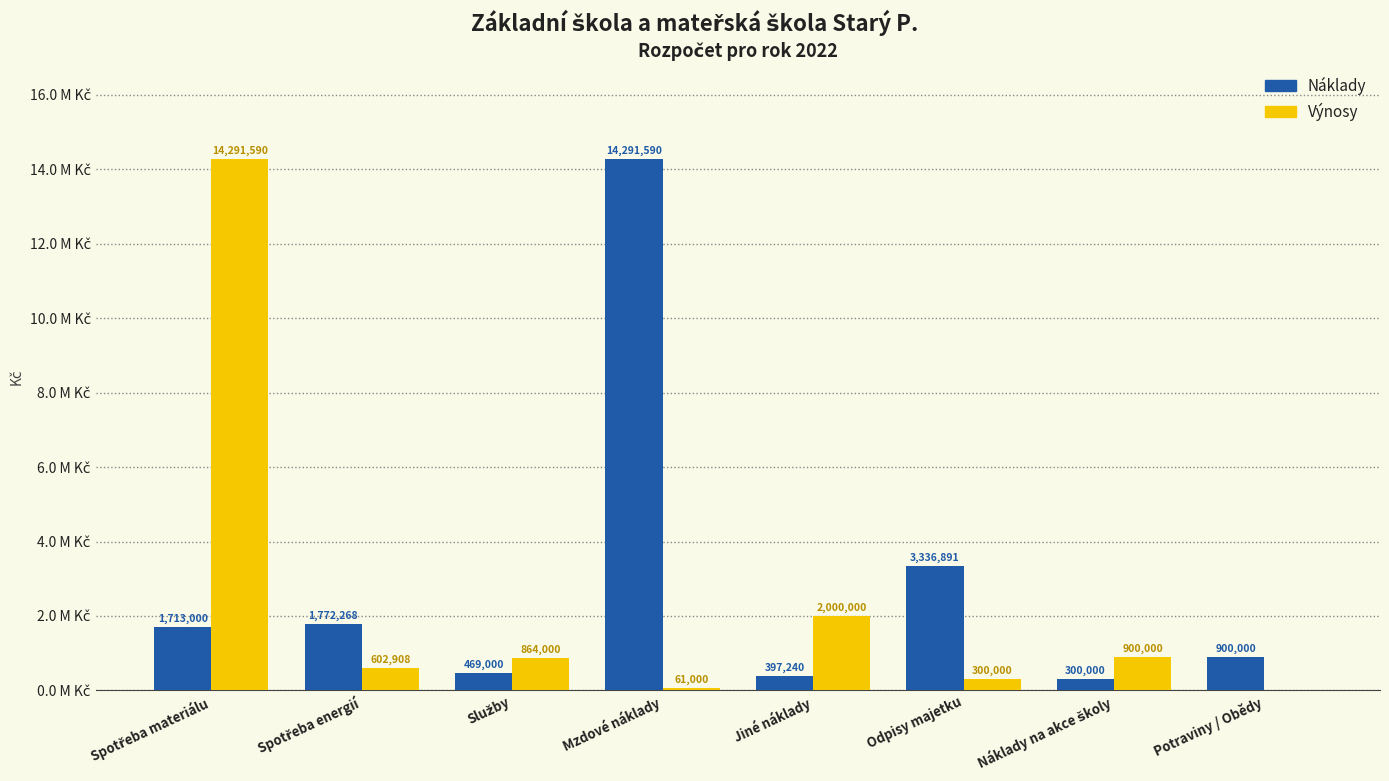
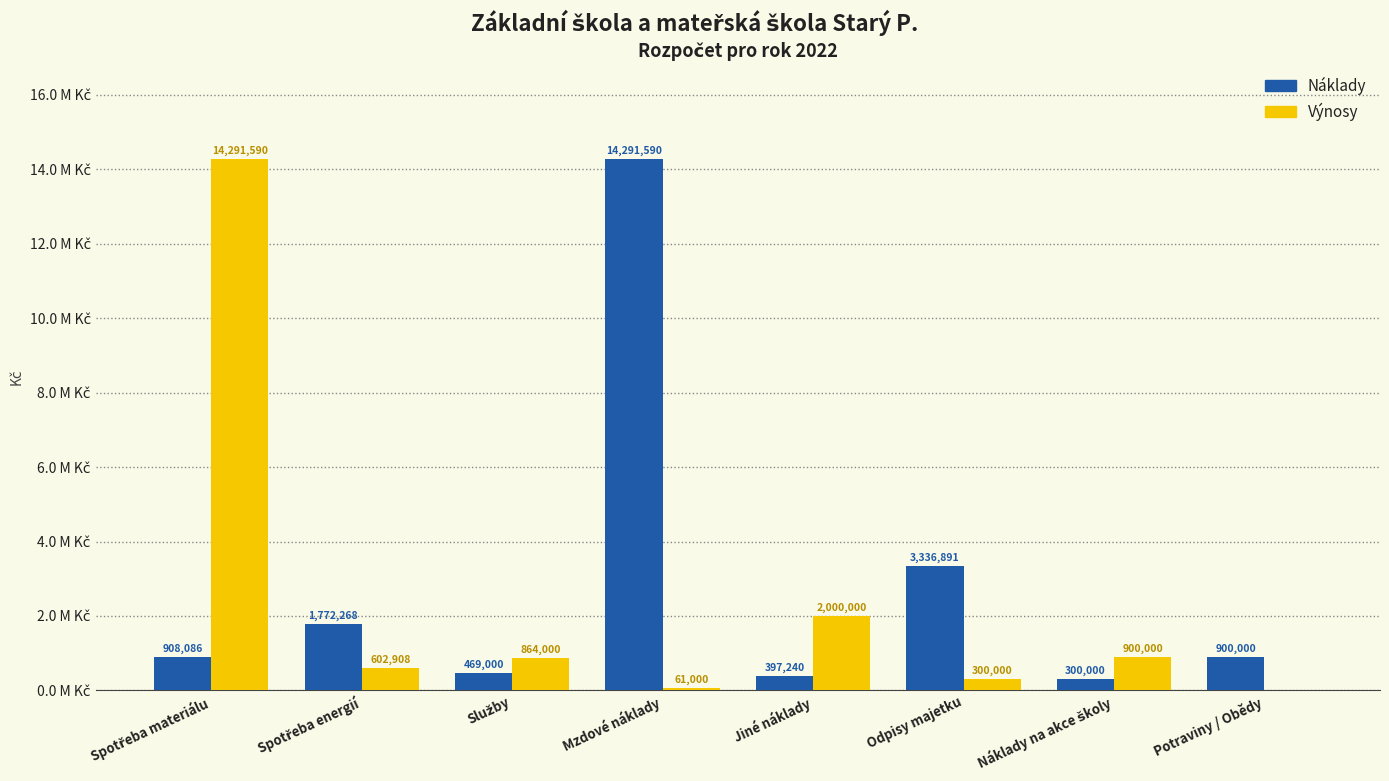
  {
    "Náklady": {
-     "Spotřeba materiálu": "1,713,000",
+     "Spotřeba materiálu": "908,086",
      "Spotřeba energií": "1,772,268",
      "Služby": "469,000",
      "Mzdové náklady": "14,291,590",
      "Jiné náklady": "397,240",
      "Odpisy majetku": "3,336,891",
      "Náklady na akce školy": "300,000",
      "Potraviny / Obědy": "900,000"
    },
    "Výnosy": {
      "Spotřeba materiálu": "14,291,590",
      "Spotřeba energií": "602,908",
      "Služby": "864,000",
      "Mzdové náklady": "61,000",
      "Jiné náklady": "2,000,000",
      "Odpisy majetku": "300,000",
      "Náklady na akce školy": "900,000"
    }
  }
